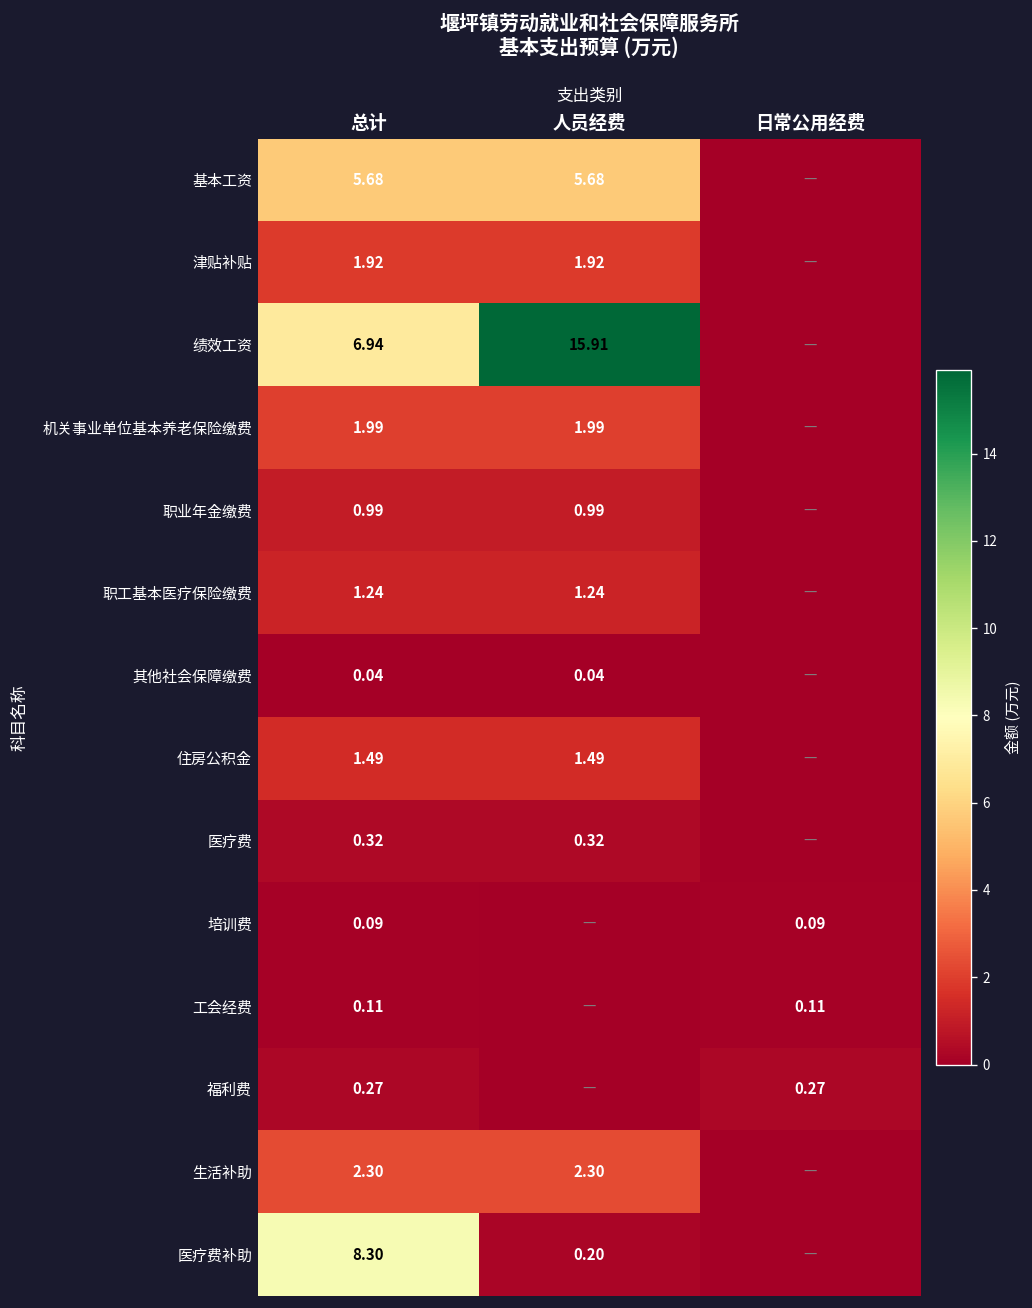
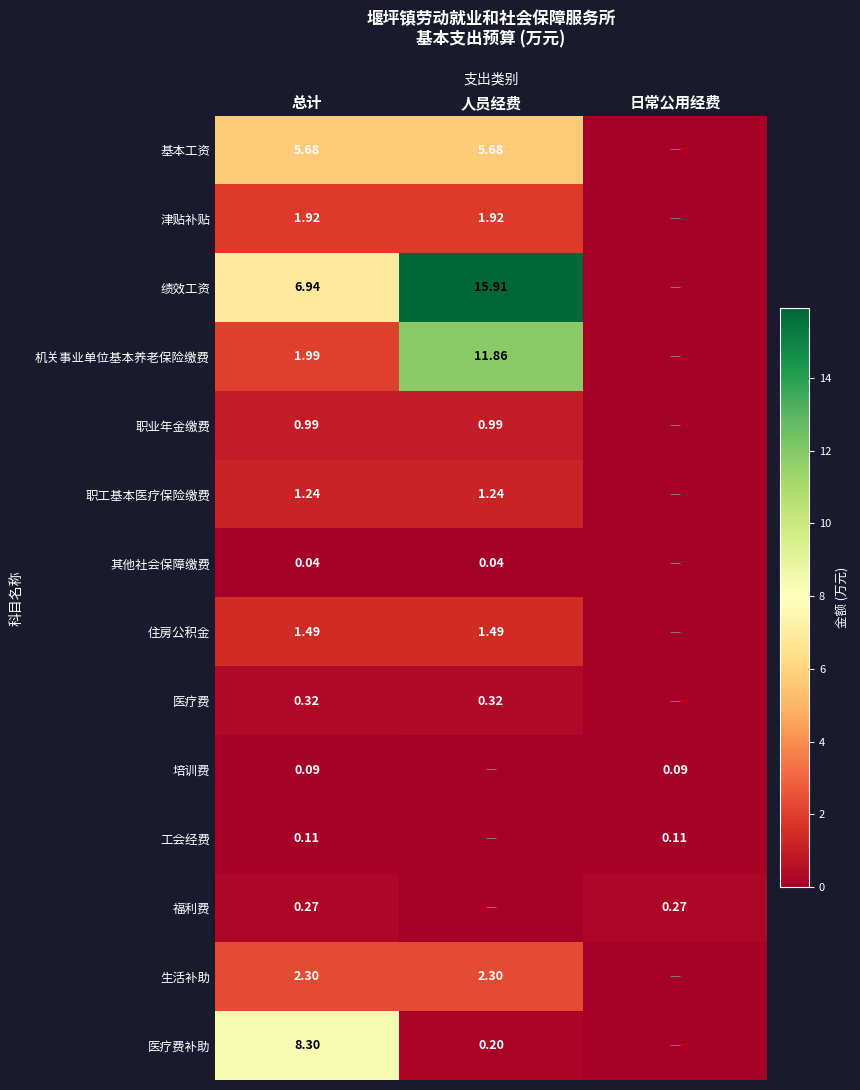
  {
    "基本工资": {
      "总计": 5.68,
      "人员经费": 5.68
    },
    "津贴补贴": {
      "总计": 1.92,
      "人员经费": 1.92
    },
    "绩效工资": {
      "总计": 6.94,
      "人员经费": 15.91
    },
    "机关事业单位基本养老保险缴费": {
      "总计": 1.99,
-     "人员经费": 1.99
+     "人员经费": 11.86
    },
    "职业年金缴费": {
      "总计": 0.99,
      "人员经费": 0.99
    },
    "职工基本医疗保险缴费": {
      "总计": 1.24,
      "人员经费": 1.24
    },
    "其他社会保障缴费": {
      "总计": 0.04,
      "人员经费": 0.04
    },
    "住房公积金": {
      "总计": 1.49,
      "人员经费": 1.49
    },
    "医疗费": {
      "总计": 0.32,
      "人员经费": 0.32
    },
    "培训费": {
      "总计": 0.09,
      "日常公用经费": 0.09
    },
    "工会经费": {
      "总计": 0.11,
      "日常公用经费": 0.11
    },
    "福利费": {
      "总计": 0.27,
      "日常公用经费": 0.27
    },
    "生活补助": {
      "总计": 2.30,
      "人员经费": 2.30
    },
    "医疗费补助": {
      "总计": 8.30,
      "人员经费": 0.20
    }
  }
